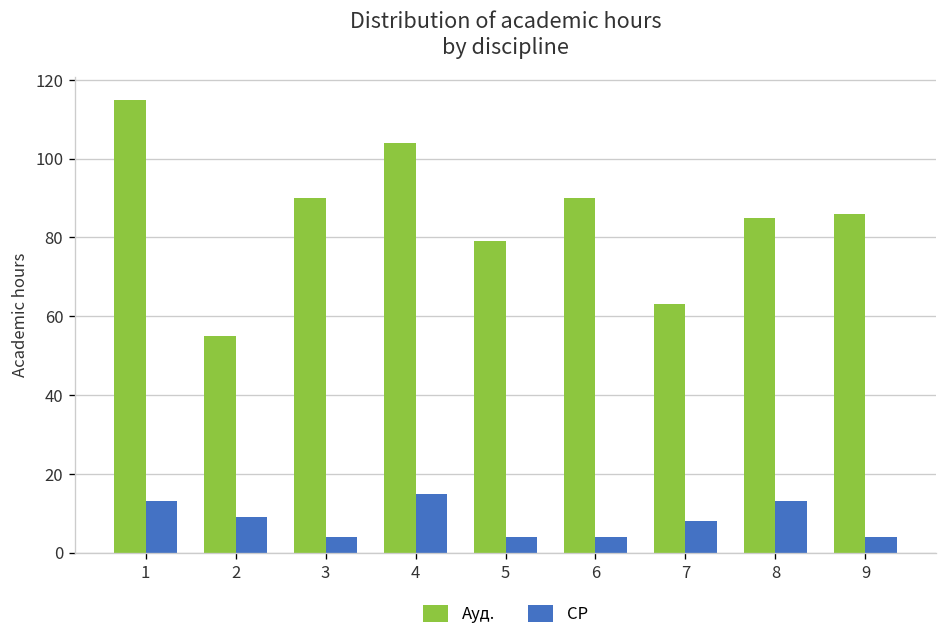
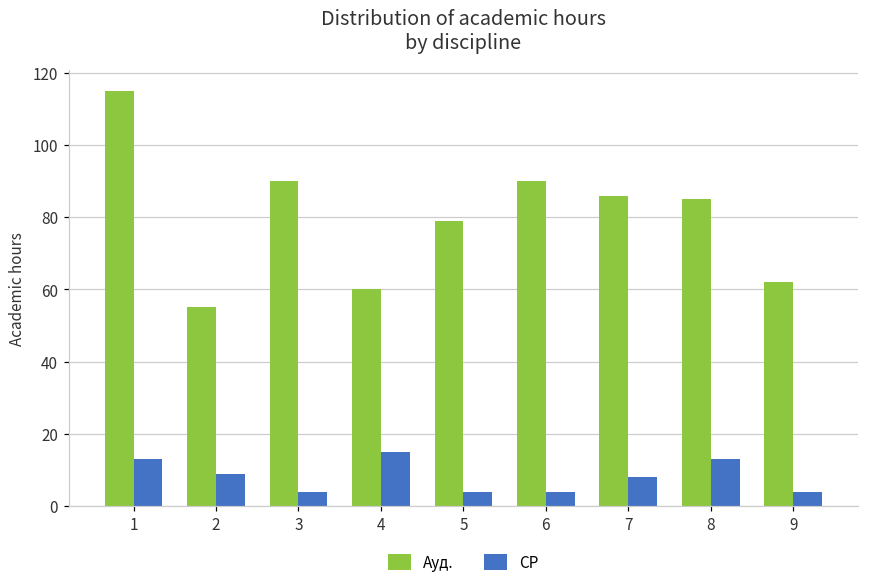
  {
    "Ауд.": {
      "1": 115,
      "2": 55,
      "3": 90,
-     "4": 104,
+     "4": 60,
      "5": 79,
      "6": 90,
-     "7": 63,
+     "7": 86,
      "8": 85,
-     "9": 86
+     "9": 62
    },
    "СР": {
      "1": 13,
      "2": 9,
      "3": 4,
      "4": 15,
      "5": 4,
      "6": 4,
      "7": 8,
      "8": 13,
      "9": 4
    }
  }
